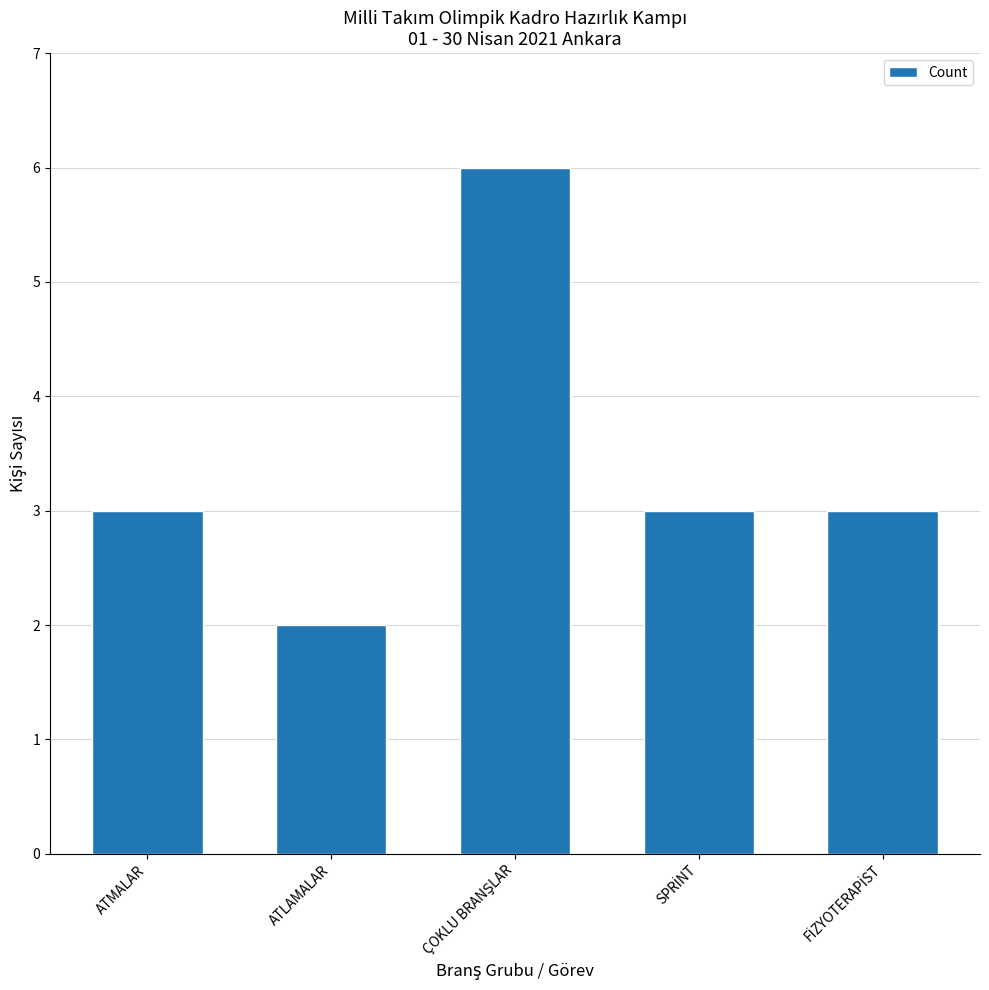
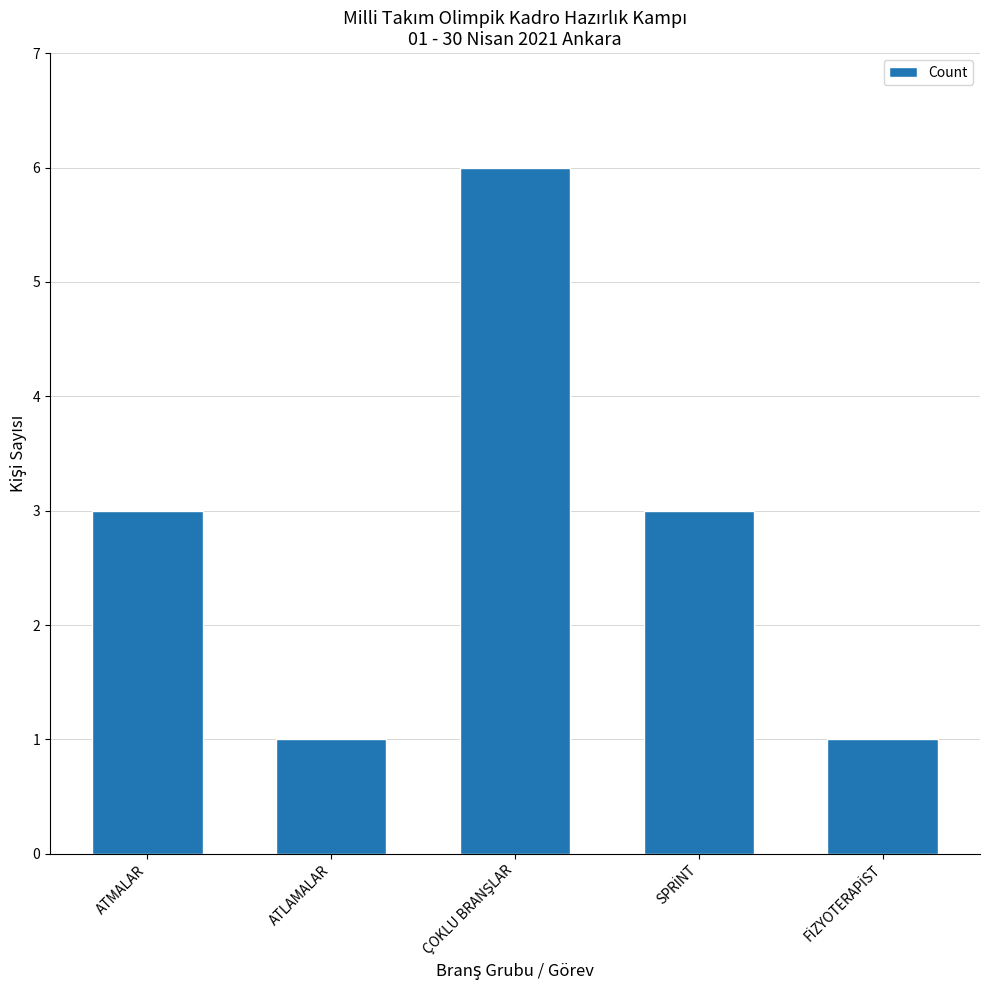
  {
    "ATMALAR": 3,
-   "ATLAMALAR": 2,
+   "ATLAMALAR": 1,
    "ÇOKLU BRANŞLAR": 6,
    "SPRİNT": 3,
-   "FİZYOTERAPİST": 3
+   "FİZYOTERAPİST": 1
  }
